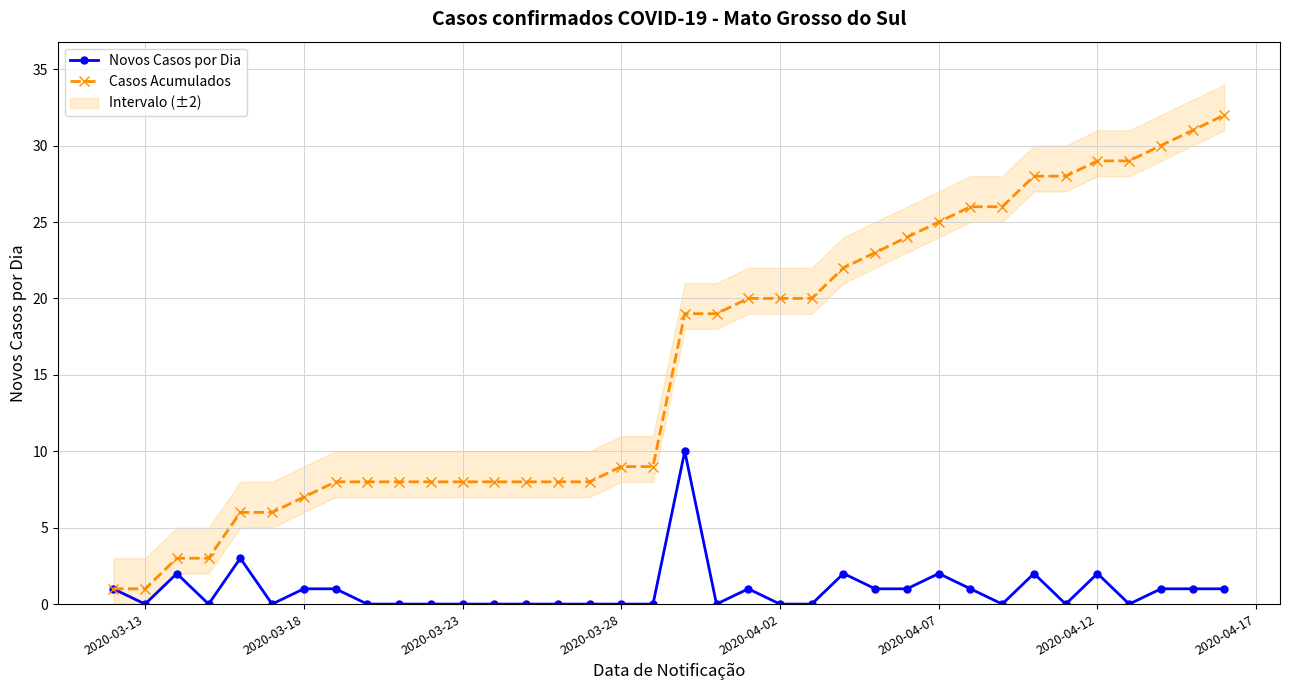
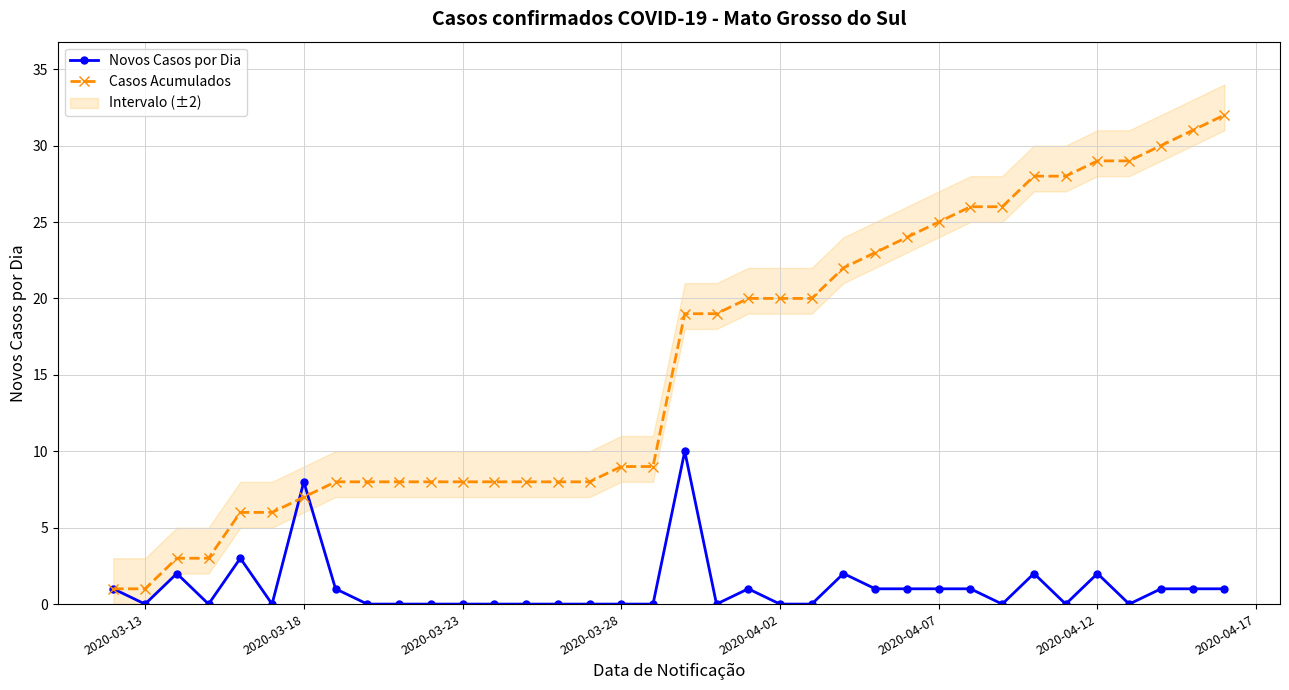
  {
    "Novos Casos por Dia": {
      "2020-03-13": 0,
-     "2020-03-18": 1,
+     "2020-03-18": 8,
      "2020-03-23": 0,
      "2020-03-28": 0,
      "2020-04-02": 0,
-     "2020-04-07": 2,
+     "2020-04-07": 1,
      "2020-04-12": 2
    }
  }
